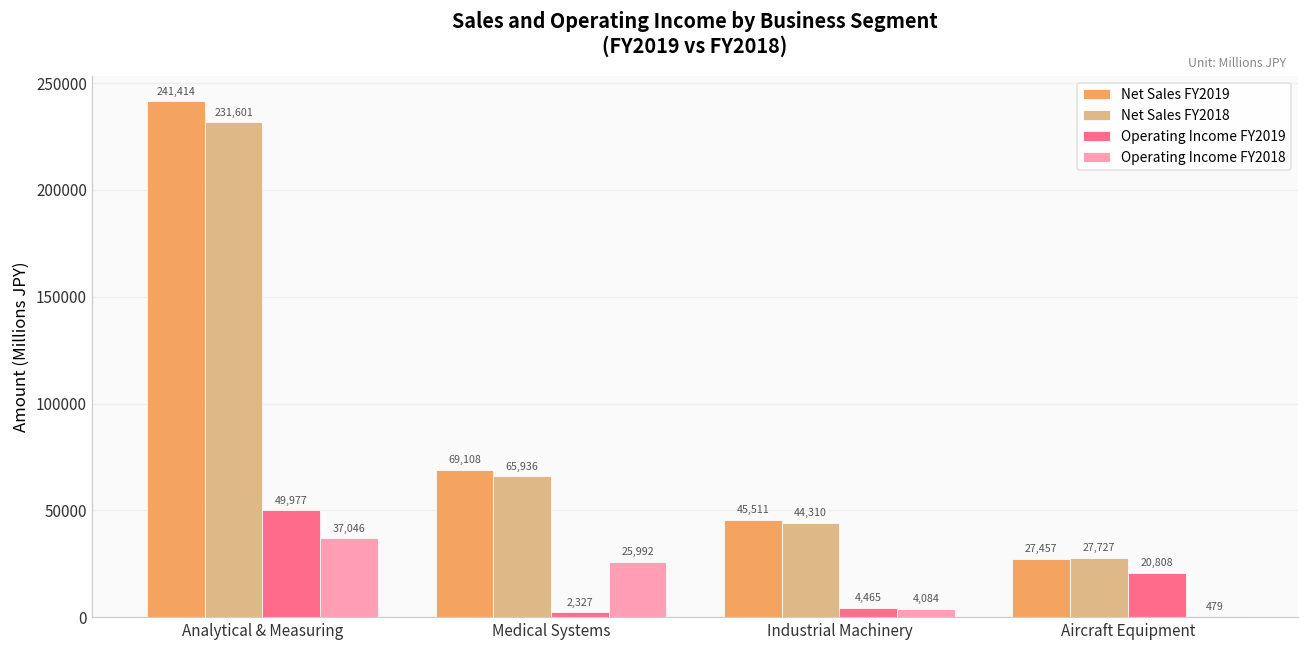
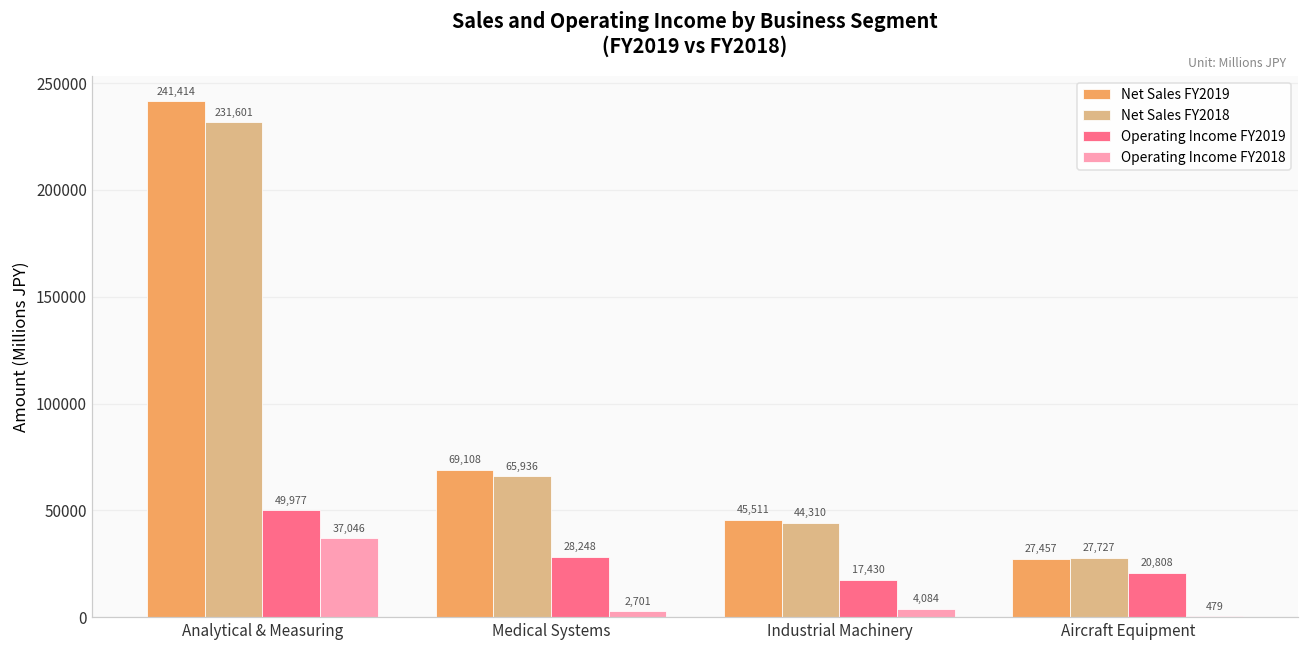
  {
    "Operating Income FY2019": {
      "Analytical & Measuring": "49,977",
-     "Medical Systems": "2,327",
-     "Industrial Machinery": "4,465",
+     "Medical Systems": "28,248",
+     "Industrial Machinery": "17,430",
      "Aircraft Equipment": "20,808"
    },
    "Operating Income FY2018": {
      "Analytical & Measuring": "37,046",
-     "Medical Systems": "25,992",
+     "Medical Systems": "2,701",
      "Industrial Machinery": "4,084",
      "Aircraft Equipment": "479"
    }
  }
